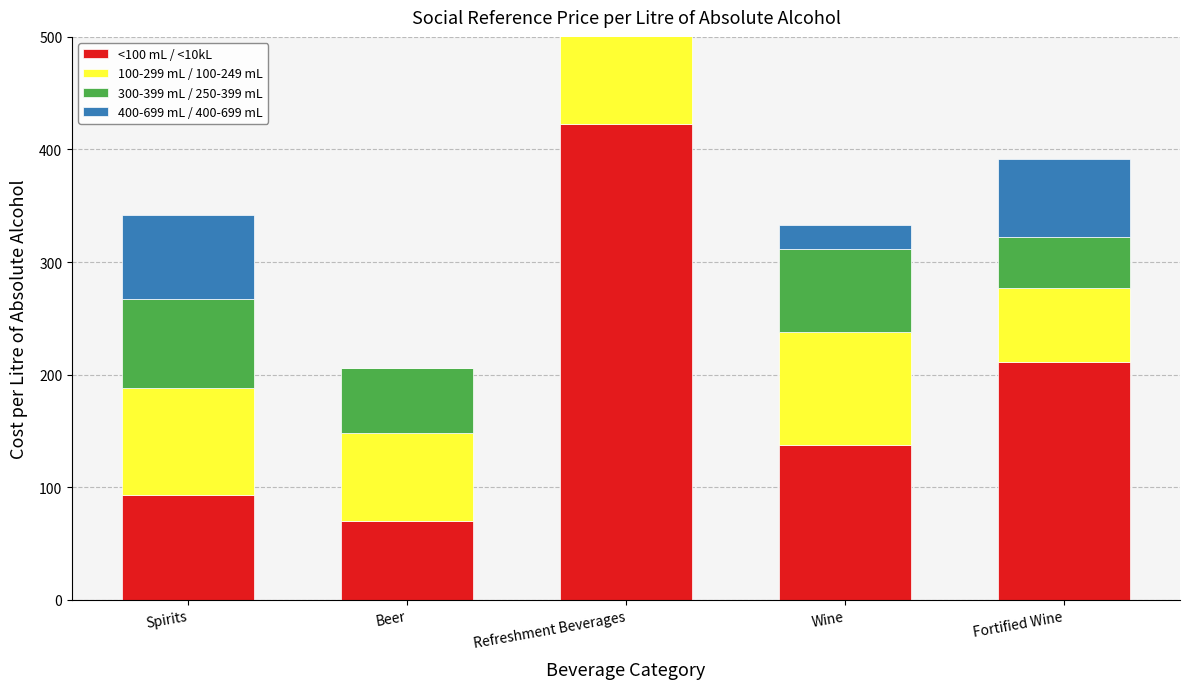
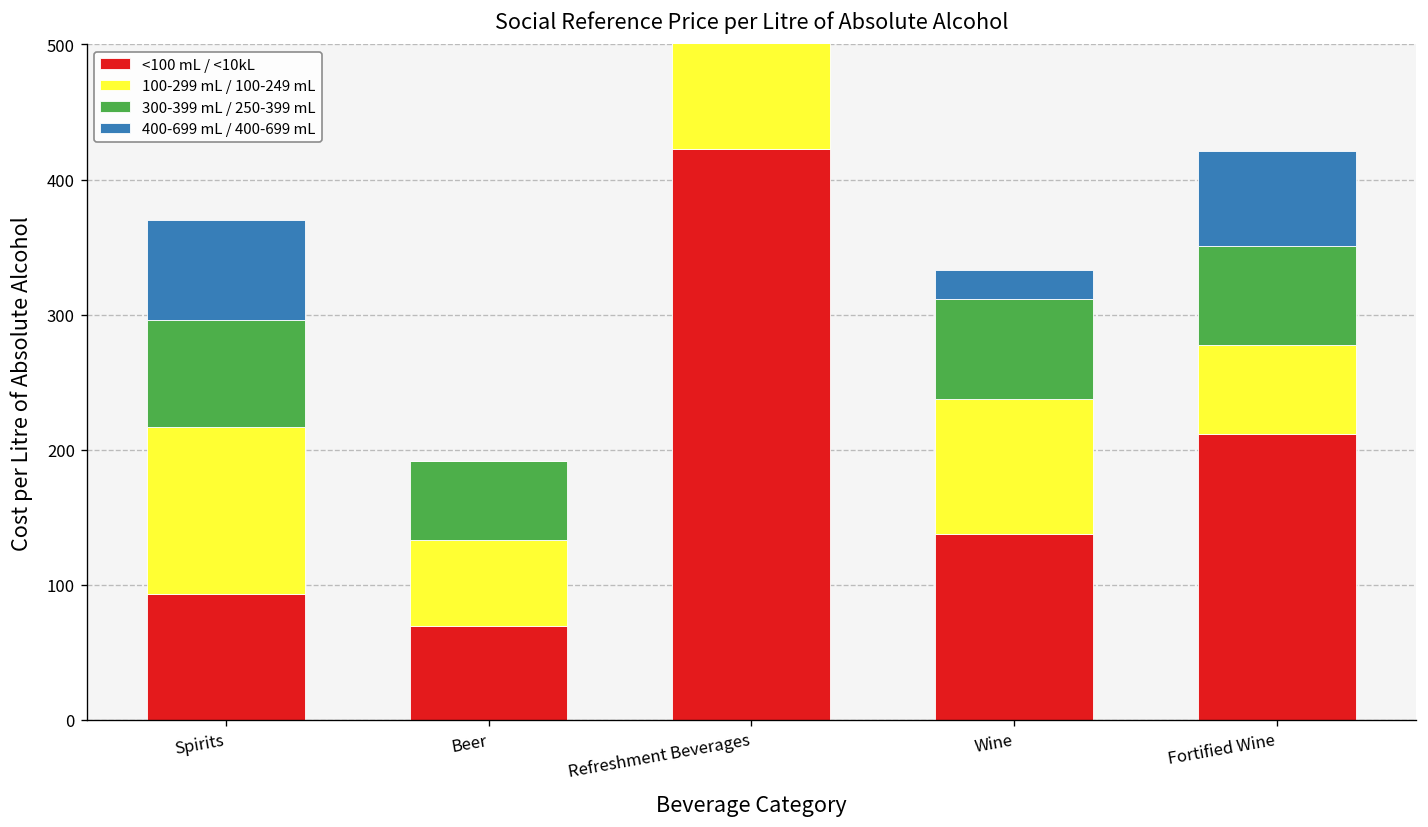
  {
    "<100 mL / <10kL": {
      "Spirits": 93,
      "Beer": 70,
      "Refreshment Beverages": 423,
      "Wine": 137,
      "Fortified Wine": 211
    },
    "100-299 mL / 100-249 mL": {
-     "Spirits": 95,
-     "Beer": 78,
+     "Spirits": 124,
+     "Beer": 63,
      "Wine": 100,
      "Fortified Wine": 66
    },
    "300-399 mL / 250-399 mL": {
      "Spirits": 79,
      "Beer": 58,
      "Wine": 74,
-     "Fortified Wine": 45
+     "Fortified Wine": 74
    },
    "400-699 mL / 400-699 mL": {
      "Spirits": 74,
      "Beer": 0,
      "Wine": 21,
      "Fortified Wine": 70
    }
  }
